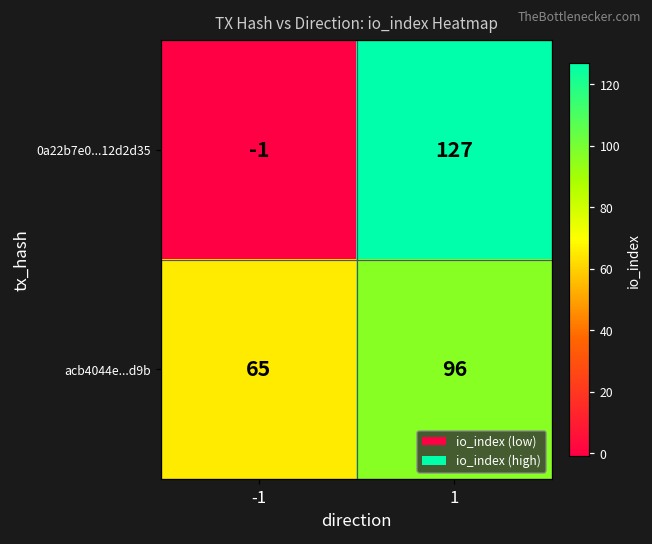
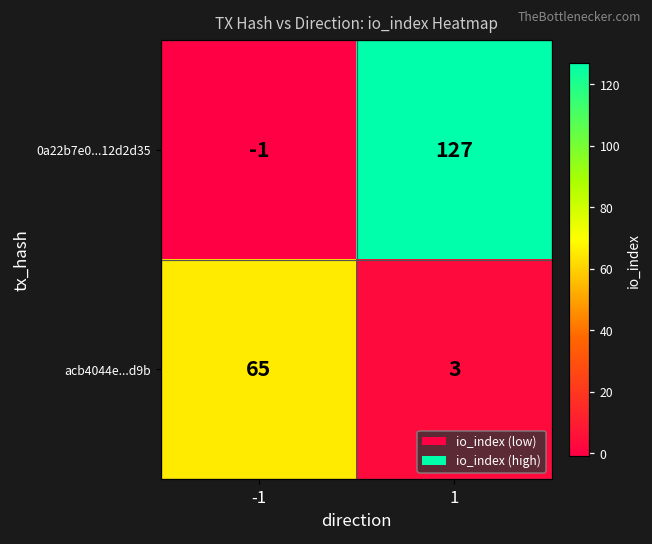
  {
    "0a22b7e0...12d2d35": {
      "-1": -1,
      "1": 127
    },
    "acb4044e...d9b": {
      "-1": 65,
-     "1": 96
+     "1": 3
    }
  }
